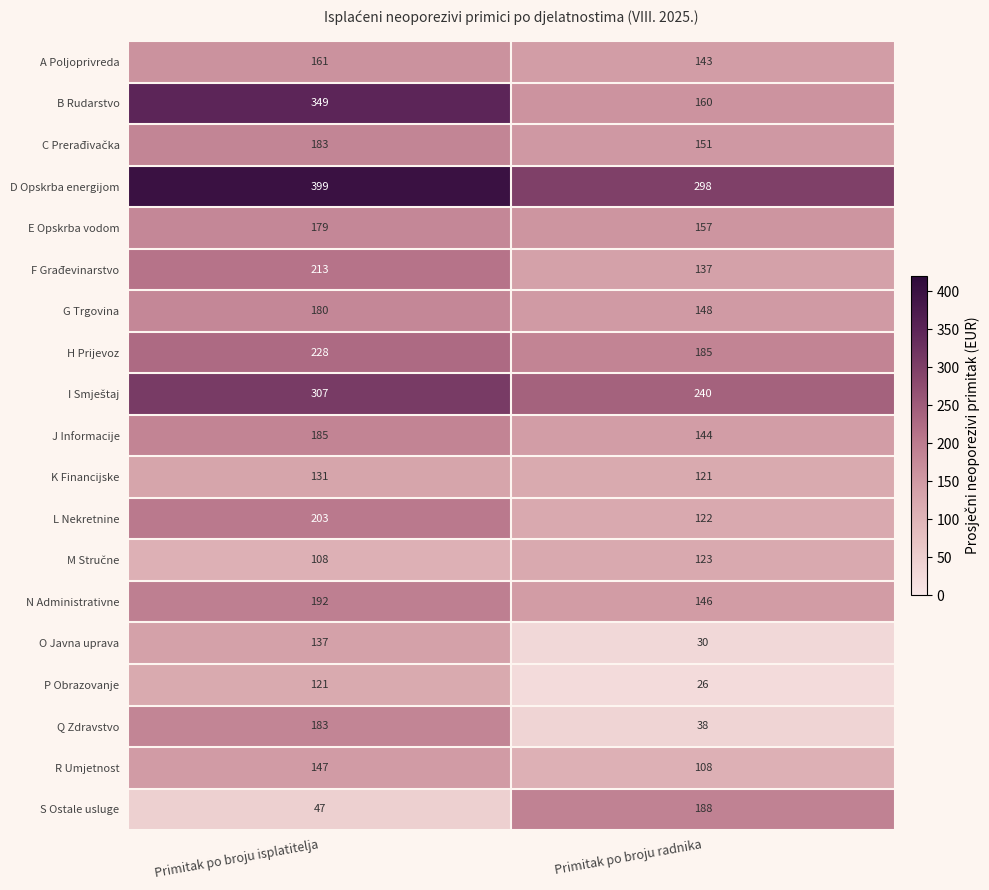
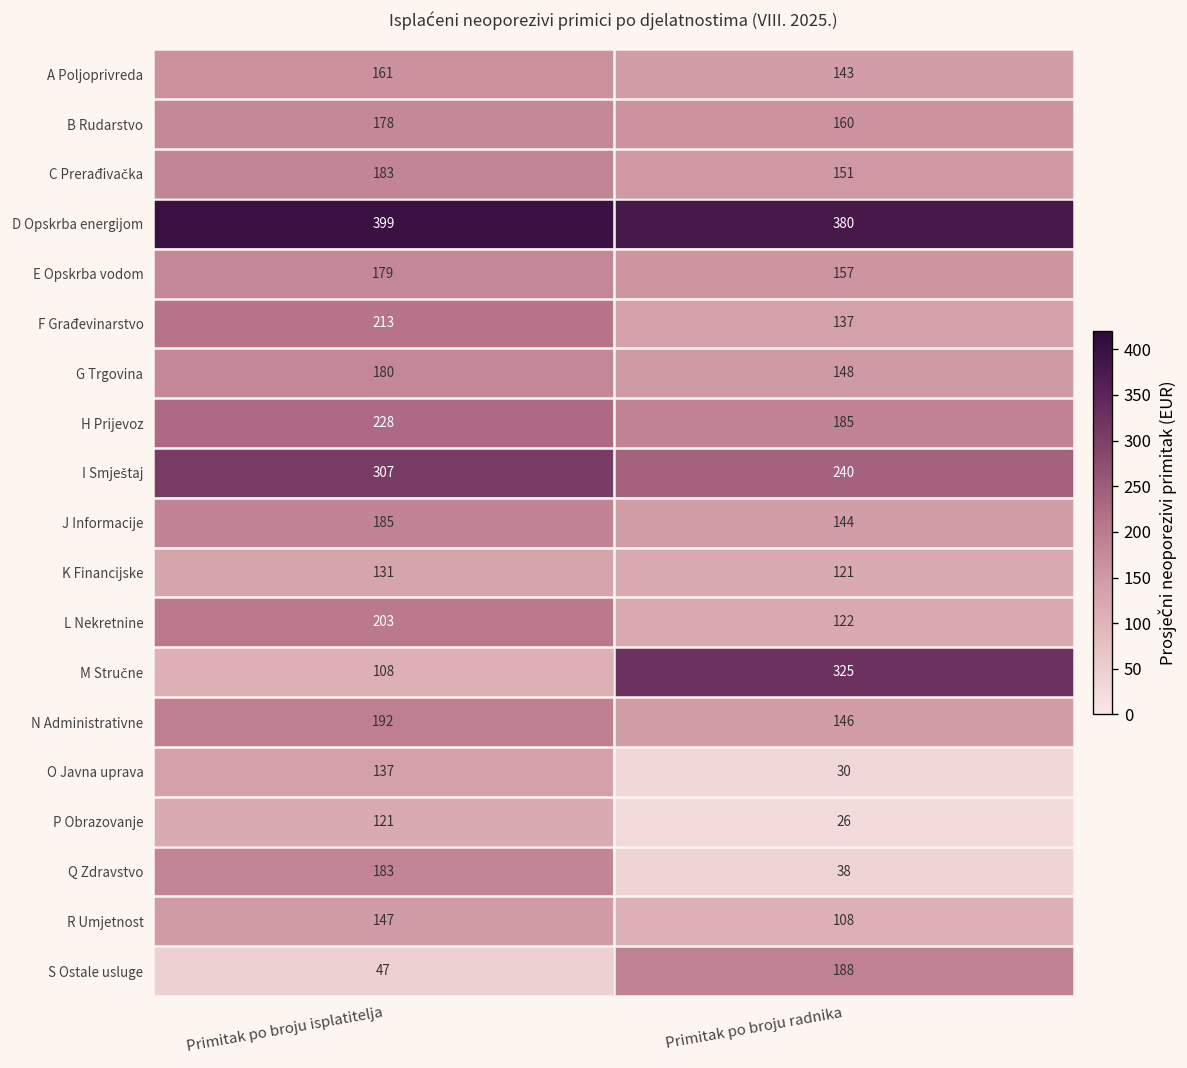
  {
    "A Poljoprivreda": {
      "Primitak po broju isplatitelja": 161,
      "Primitak po broju radnika": 143
    },
    "B Rudarstvo": {
-     "Primitak po broju isplatitelja": 349,
+     "Primitak po broju isplatitelja": 178,
      "Primitak po broju radnika": 160
    },
    "C Prerađivačka": {
      "Primitak po broju isplatitelja": 183,
      "Primitak po broju radnika": 151
    },
    "D Opskrba energijom": {
      "Primitak po broju isplatitelja": 399,
-     "Primitak po broju radnika": 298
+     "Primitak po broju radnika": 380
    },
    "E Opskrba vodom": {
      "Primitak po broju isplatitelja": 179,
      "Primitak po broju radnika": 157
    },
    "F Građevinarstvo": {
      "Primitak po broju isplatitelja": 213,
      "Primitak po broju radnika": 137
    },
    "G Trgovina": {
      "Primitak po broju isplatitelja": 180,
      "Primitak po broju radnika": 148
    },
    "H Prijevoz": {
      "Primitak po broju isplatitelja": 228,
      "Primitak po broju radnika": 185
    },
    "I Smještaj": {
      "Primitak po broju isplatitelja": 307,
      "Primitak po broju radnika": 240
    },
    "J Informacije": {
      "Primitak po broju isplatitelja": 185,
      "Primitak po broju radnika": 144
    },
    "K Financijske": {
      "Primitak po broju isplatitelja": 131,
      "Primitak po broju radnika": 121
    },
    "L Nekretnine": {
      "Primitak po broju isplatitelja": 203,
      "Primitak po broju radnika": 122
    },
    "M Stručne": {
      "Primitak po broju isplatitelja": 108,
-     "Primitak po broju radnika": 123
+     "Primitak po broju radnika": 325
    },
    "N Administrativne": {
      "Primitak po broju isplatitelja": 192,
      "Primitak po broju radnika": 146
    },
    "O Javna uprava": {
      "Primitak po broju isplatitelja": 137,
      "Primitak po broju radnika": 30
    },
    "P Obrazovanje": {
      "Primitak po broju isplatitelja": 121,
      "Primitak po broju radnika": 26
    },
    "Q Zdravstvo": {
      "Primitak po broju isplatitelja": 183,
      "Primitak po broju radnika": 38
    },
    "R Umjetnost": {
      "Primitak po broju isplatitelja": 147,
      "Primitak po broju radnika": 108
    },
    "S Ostale usluge": {
      "Primitak po broju isplatitelja": 47,
      "Primitak po broju radnika": 188
    }
  }
